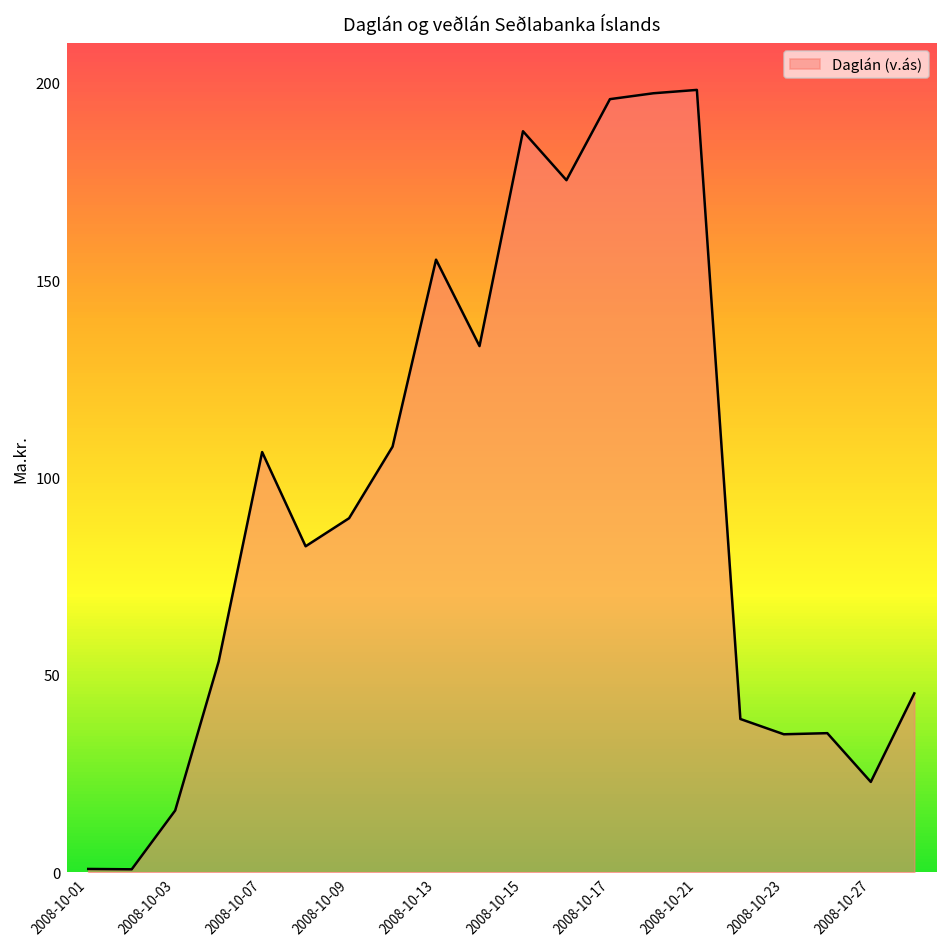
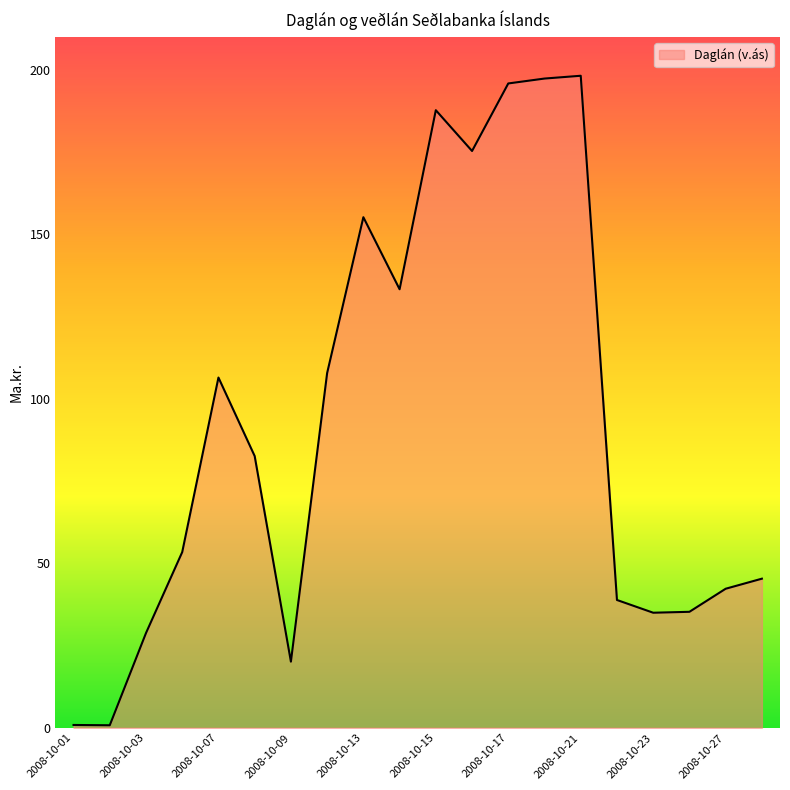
  {
    "2008-10-01": 1,
-   "2008-10-03": 16,
+   "2008-10-03": 29,
    "2008-10-07": 106,
-   "2008-10-09": 90,
+   "2008-10-09": 20,
    "2008-10-13": 155,
    "2008-10-15": 188,
    "2008-10-17": 196,
    "2008-10-21": 198,
    "2008-10-23": 35,
-   "2008-10-27": 23
+   "2008-10-27": 42
  }
